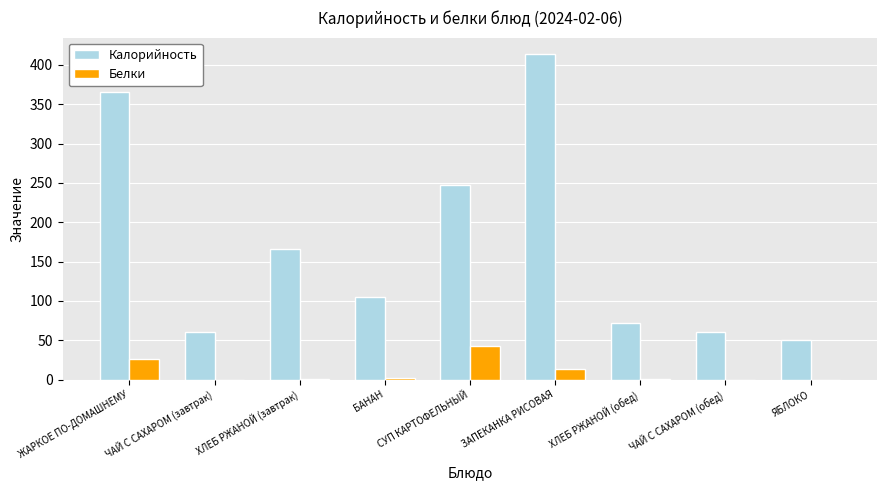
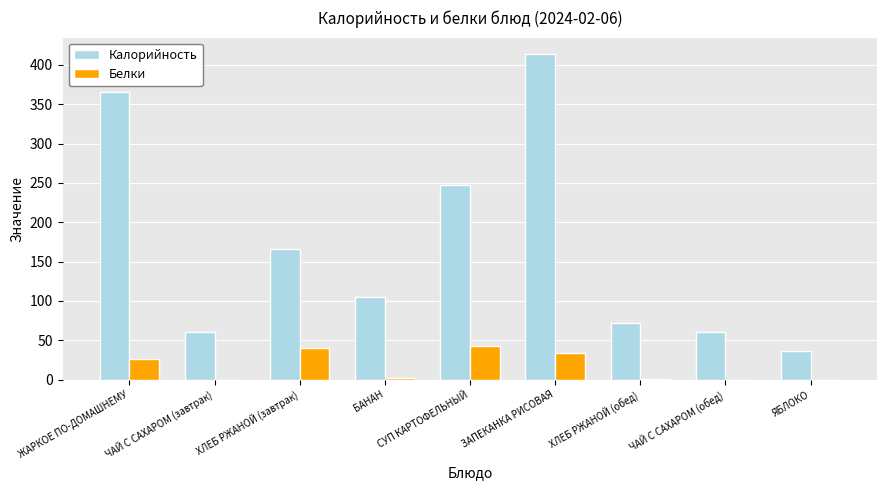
  {
    "Калорийность": {
      "ЖАРКОЕ ПО-ДОМАШНЕМУ": 370,
      "ЧАЙ С САХАРОМ (завтрак)": 60,
      "ХЛЕБ РЖАНОЙ (завтрак)": 170,
      "БАНАН": 110,
      "СУП КАРТОФЕЛЬНЫЙ": 250,
      "ЗАПЕКАНКА РИСОВАЯ": 410,
      "ХЛЕБ РЖАНОЙ (обед)": 70,
      "ЧАЙ С САХАРОМ (обед)": 60,
-     "ЯБЛОКО": 50
+     "ЯБЛОКО": 40
    },
    "Белки": {
      "ЖАРКОЕ ПО-ДОМАШНЕМУ": 30,
      "ЧАЙ С САХАРОМ (завтрак)": 0,
-     "ХЛЕБ РЖАНОЙ (завтрак)": 0,
+     "ХЛЕБ РЖАНОЙ (завтрак)": 40,
      "СУП КАРТОФЕЛЬНЫЙ": 40,
-     "ЗАПЕКАНКА РИСОВАЯ": 10,
+     "ЗАПЕКАНКА РИСОВАЯ": 30,
      "ЧАЙ С САХАРОМ (обед)": 0,
      "ЯБЛОКО": 0
    }
  }
